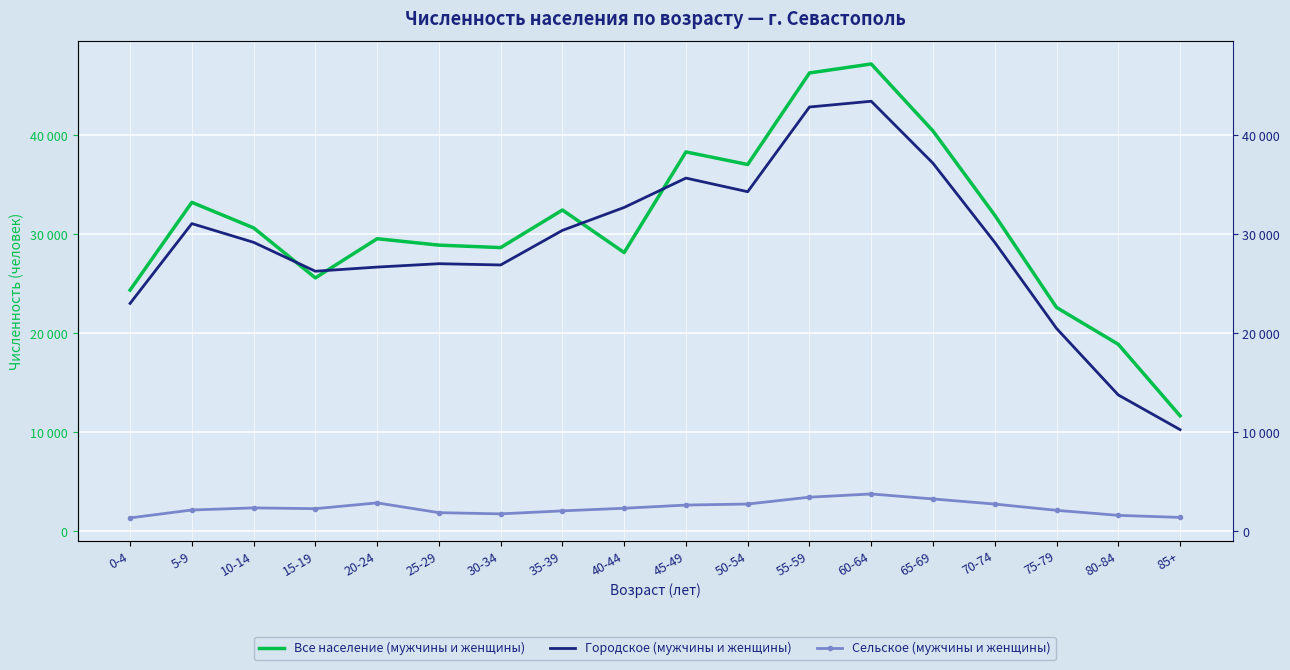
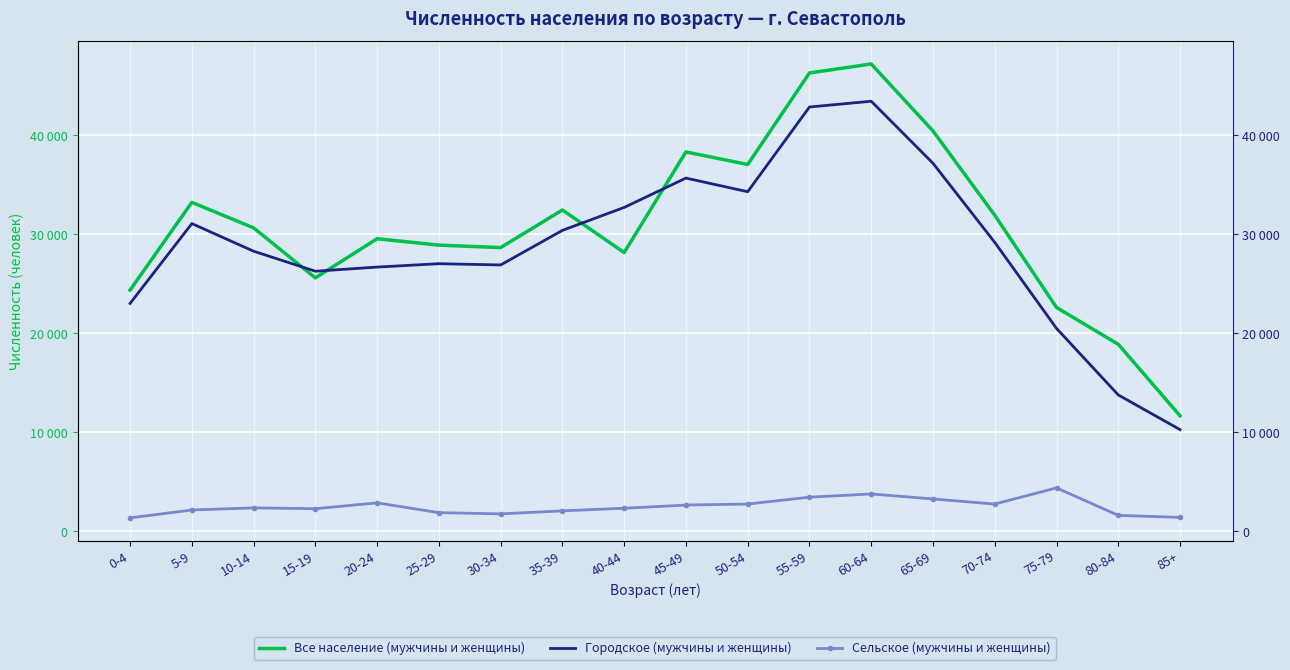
  {
    "Все население (мужчины и женщины)": {
      "0-4": 24000,
      "5-9": 33000,
      "10-14": 31000,
      "15-19": 26000,
      "20-24": 30000,
      "25-29": 29000,
      "30-34": 29000,
      "35-39": 32000,
      "40-44": 28000,
      "45-49": 38000,
      "50-54": 37000,
      "55-59": 46000,
      "60-64": 47000,
      "65-69": 40000,
      "70-74": 32000,
      "75-79": 23000,
      "80-84": 19000,
      "85+": 12000
    },
    "Городское (мужчины и женщины)": {
      "0-4": 23000,
      "5-9": 31000,
-     "10-14": 29000,
+     "10-14": 28000,
      "15-19": 26000,
      "20-24": 27000,
      "25-29": 27000,
      "30-34": 27000,
      "35-39": 30000,
      "40-44": 33000,
      "45-49": 36000,
      "50-54": 34000,
      "55-59": 43000,
      "60-64": 43000,
      "65-69": 37000,
      "70-74": 29000,
      "75-79": 21000,
      "80-84": 14000,
      "85+": 10000
    },
    "Сельское (мужчины и женщины)": {
      "0-4": 1000,
      "5-9": 2000,
      "10-14": 2000,
      "15-19": 2000,
      "20-24": 3000,
      "25-29": 2000,
      "30-34": 2000,
      "35-39": 2000,
      "40-44": 2000,
      "45-49": 3000,
      "50-54": 3000,
      "55-59": 3000,
      "60-64": 4000,
      "65-69": 3000,
      "70-74": 3000,
-     "75-79": 2000,
+     "75-79": 4000,
      "80-84": 2000,
      "85+": 1000
    }
  }
